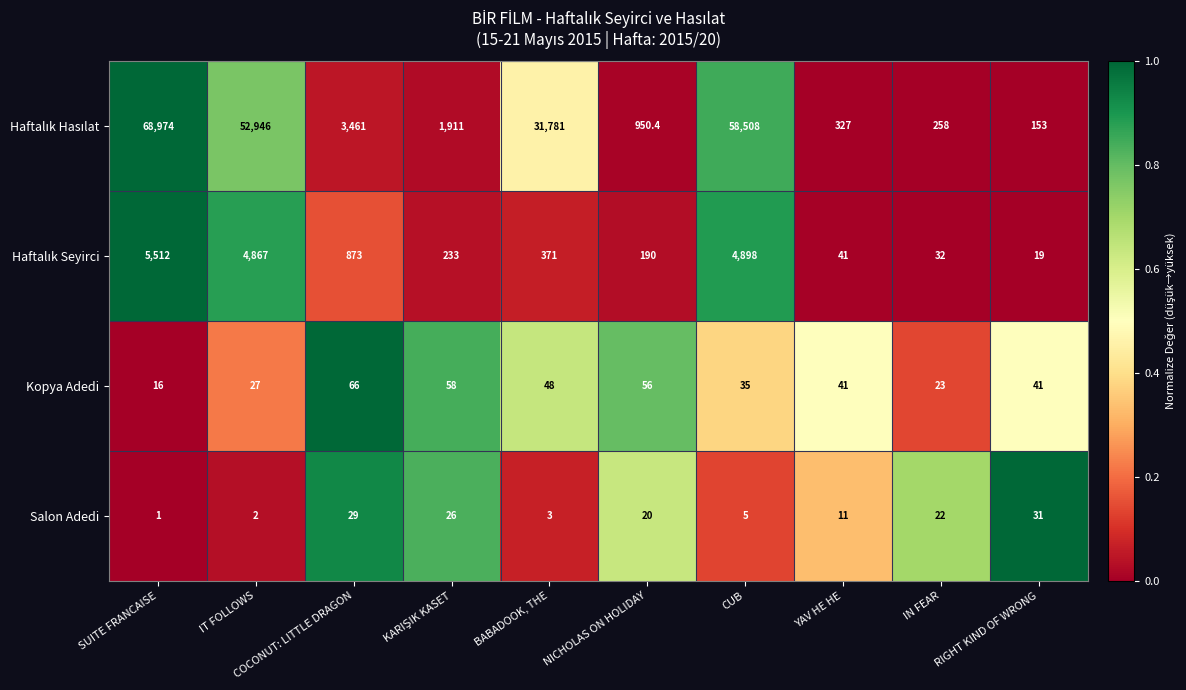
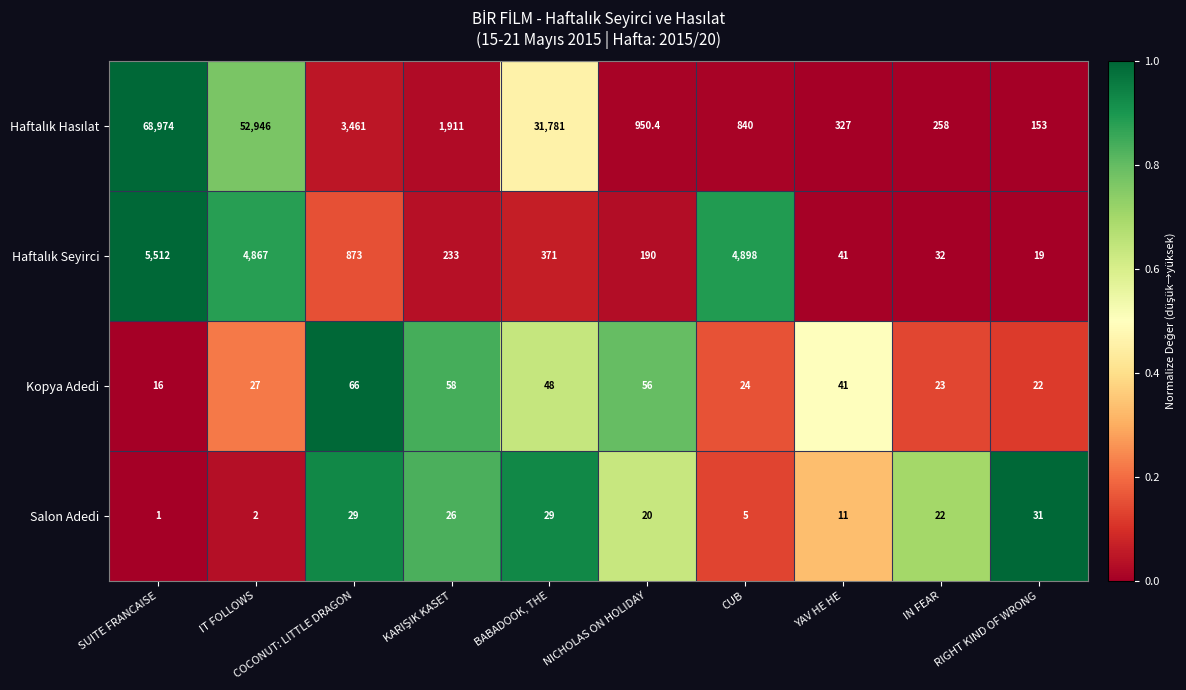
  {
    "Haftalık Hasılat": {
      "SUITE FRANCAISE": "68,974",
      "IT FOLLOWS": "52,946",
      "COCONUT: LITTLE DRAGON": "3,461",
      "KARIŞIK KASET": "1,911",
      "BABADOOK, THE": "31,781",
      "NICHOLAS ON HOLIDAY": "950.4",
-     "CUB": "58,508",
+     "CUB": "840",
      "YAV HE HE": "327",
      "IN FEAR": "258",
      "RIGHT KIND OF WRONG": "153"
    },
    "Haftalık Seyirci": {
      "SUITE FRANCAISE": "5,512",
      "IT FOLLOWS": "4,867",
      "COCONUT: LITTLE DRAGON": "873",
      "KARIŞIK KASET": "233",
      "BABADOOK, THE": "371",
      "NICHOLAS ON HOLIDAY": "190",
      "CUB": "4,898",
      "YAV HE HE": "41",
      "IN FEAR": "32",
      "RIGHT KIND OF WRONG": "19"
    },
    "Kopya Adedi": {
      "SUITE FRANCAISE": "16",
      "IT FOLLOWS": "27",
      "COCONUT: LITTLE DRAGON": "66",
      "KARIŞIK KASET": "58",
      "BABADOOK, THE": "48",
      "NICHOLAS ON HOLIDAY": "56",
-     "CUB": "35",
+     "CUB": "24",
      "YAV HE HE": "41",
      "IN FEAR": "23",
-     "RIGHT KIND OF WRONG": "41"
+     "RIGHT KIND OF WRONG": "22"
    },
    "Salon Adedi": {
      "SUITE FRANCAISE": "1",
      "IT FOLLOWS": "2",
      "COCONUT: LITTLE DRAGON": "29",
      "KARIŞIK KASET": "26",
-     "BABADOOK, THE": "3",
+     "BABADOOK, THE": "29",
      "NICHOLAS ON HOLIDAY": "20",
      "CUB": "5",
      "YAV HE HE": "11",
      "IN FEAR": "22",
      "RIGHT KIND OF WRONG": "31"
    }
  }
